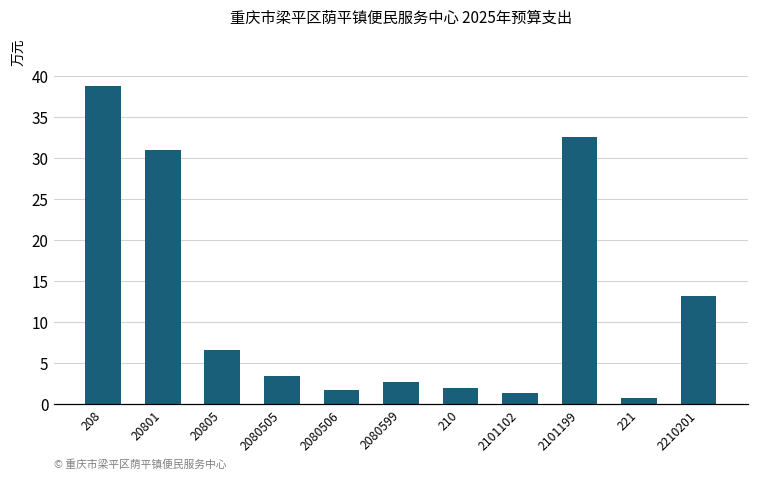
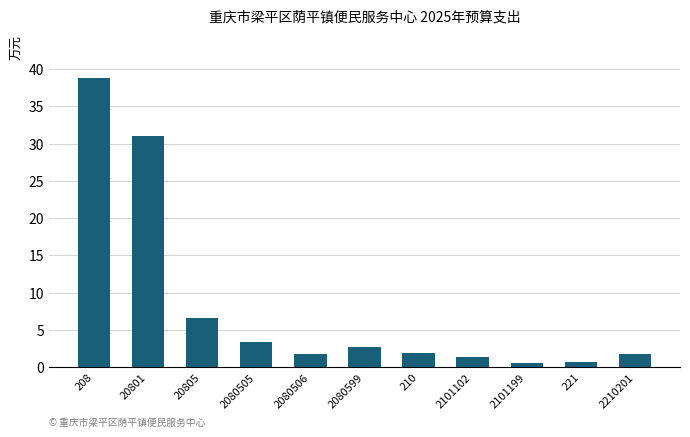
  {
    "208": 39,
    "20801": 31,
    "20805": 7,
    "2080505": 3,
    "2080506": 2,
    "2080599": 3,
    "210": 2,
    "2101102": 1,
-   "2101199": 33,
+   "2101199": 1,
    "221": 1,
-   "2210201": 13
+   "2210201": 2
  }
